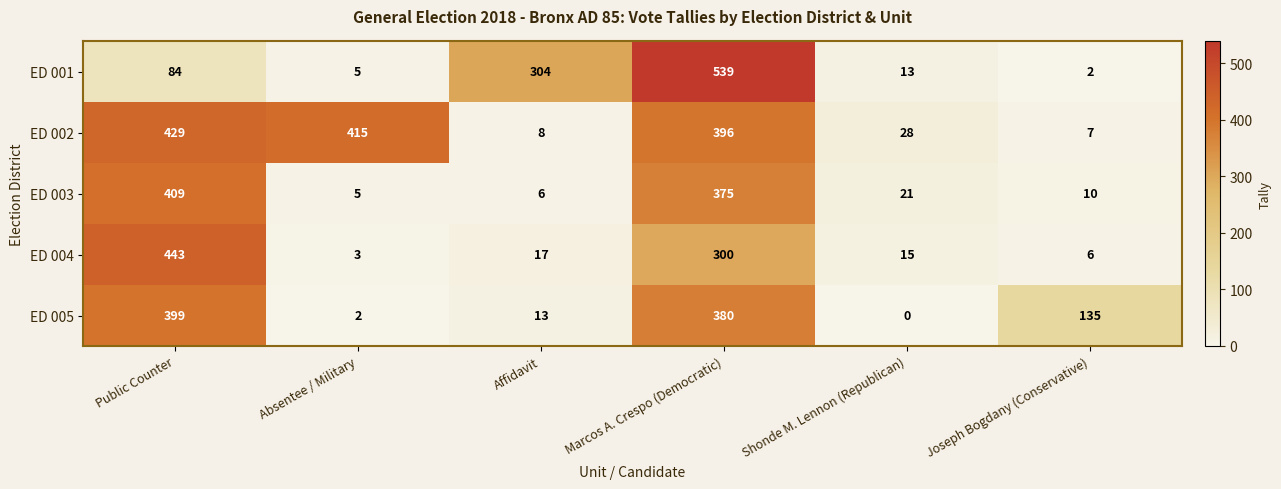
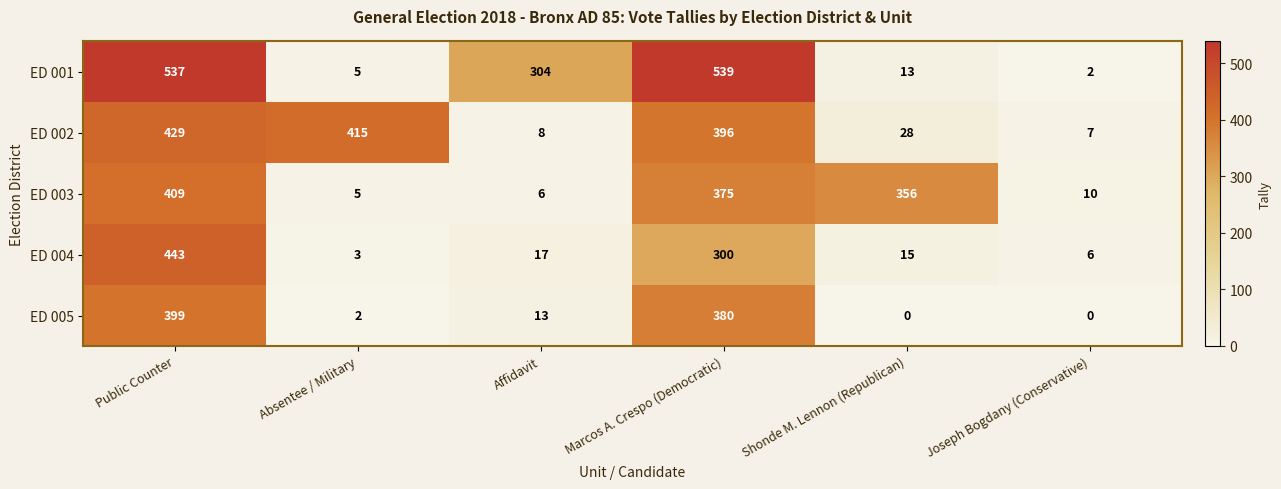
  {
    "ED 001": {
-     "Public Counter": 84,
+     "Public Counter": 537,
      "Absentee / Military": 5,
      "Affidavit": 304,
      "Marcos A. Crespo (Democratic)": 539,
      "Shonde M. Lennon (Republican)": 13,
      "Joseph Bogdany (Conservative)": 2
    },
    "ED 002": {
      "Public Counter": 429,
      "Absentee / Military": 415,
      "Affidavit": 8,
      "Marcos A. Crespo (Democratic)": 396,
      "Shonde M. Lennon (Republican)": 28,
      "Joseph Bogdany (Conservative)": 7
    },
    "ED 003": {
      "Public Counter": 409,
      "Absentee / Military": 5,
      "Affidavit": 6,
      "Marcos A. Crespo (Democratic)": 375,
-     "Shonde M. Lennon (Republican)": 21,
+     "Shonde M. Lennon (Republican)": 356,
      "Joseph Bogdany (Conservative)": 10
    },
    "ED 004": {
      "Public Counter": 443,
      "Absentee / Military": 3,
      "Affidavit": 17,
      "Marcos A. Crespo (Democratic)": 300,
      "Shonde M. Lennon (Republican)": 15,
      "Joseph Bogdany (Conservative)": 6
    },
    "ED 005": {
      "Public Counter": 399,
      "Absentee / Military": 2,
      "Affidavit": 13,
      "Marcos A. Crespo (Democratic)": 380,
      "Shonde M. Lennon (Republican)": 0,
-     "Joseph Bogdany (Conservative)": 135
+     "Joseph Bogdany (Conservative)": 0
    }
  }
